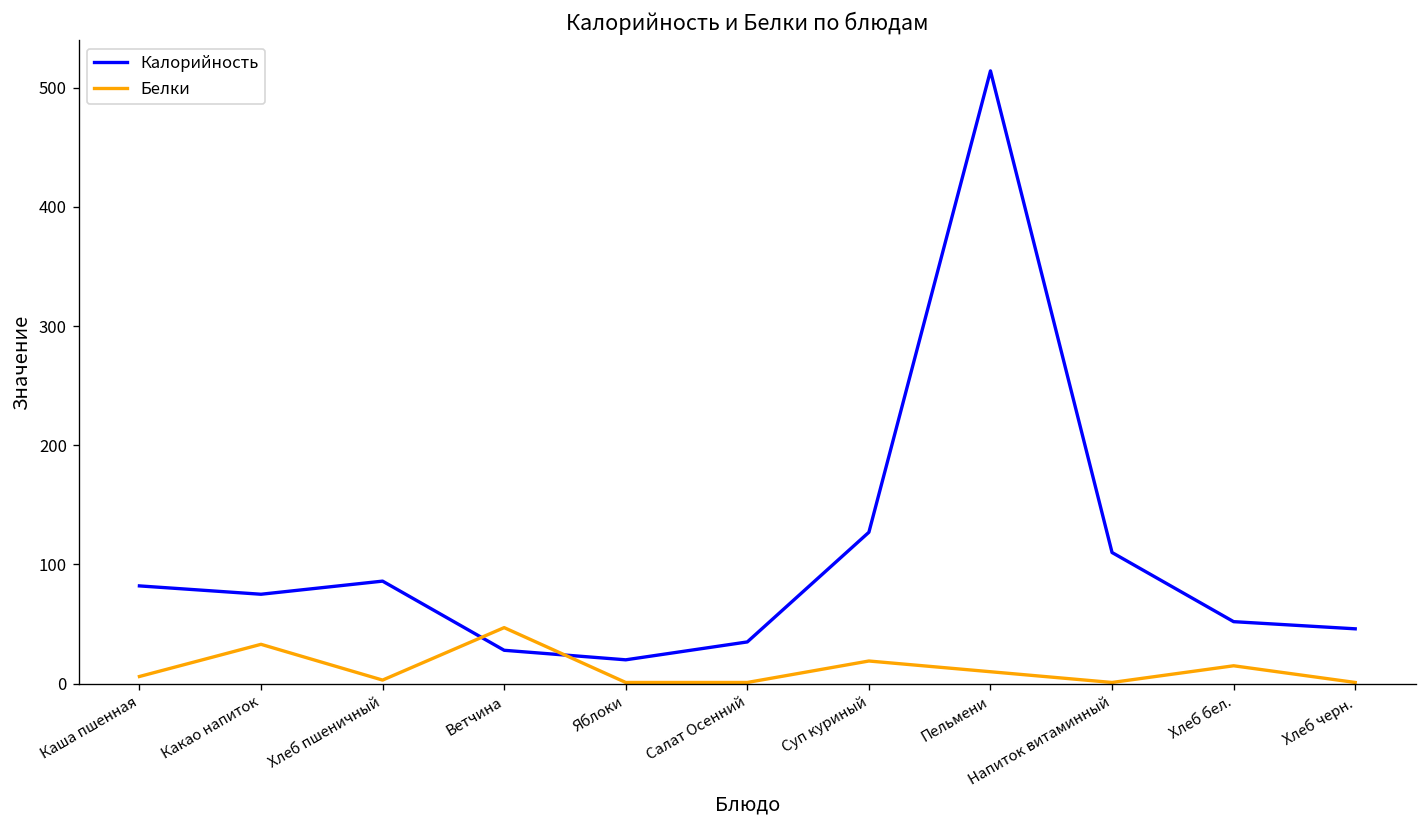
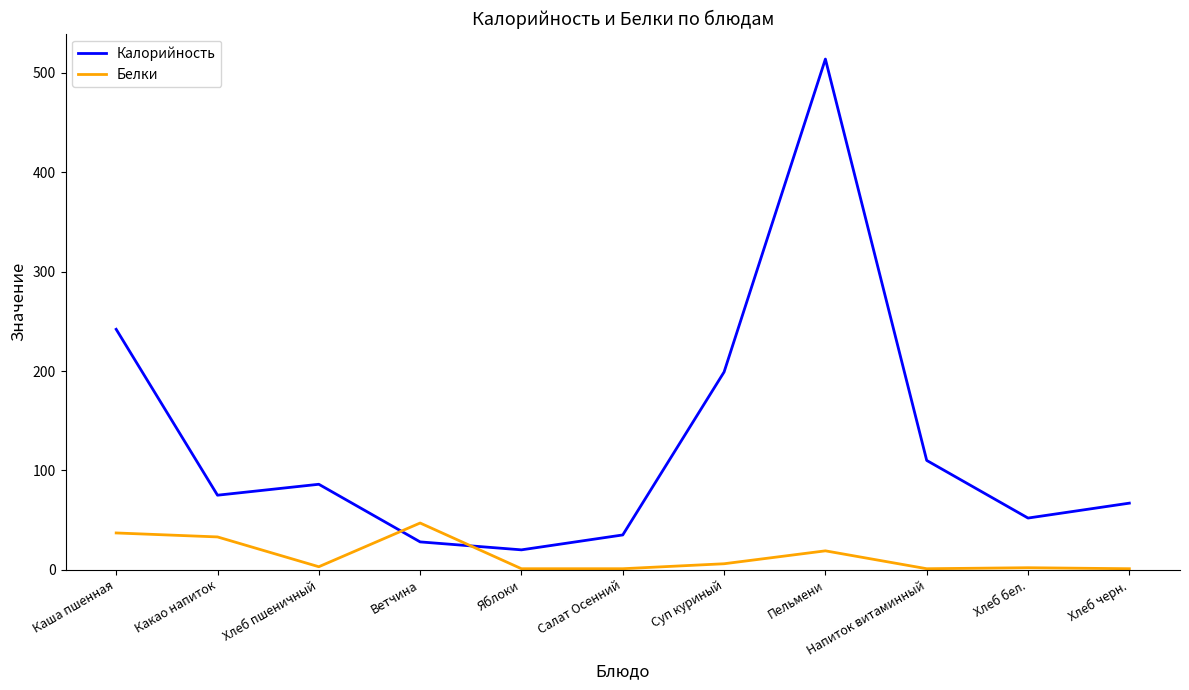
  {
    "Калорийность": {
-     "Каша пшенная": 80,
+     "Каша пшенная": 240,
      "Какао напиток": 80,
      "Хлеб пшеничный": 90,
      "Ветчина": 30,
      "Яблоки": 20,
      "Салат Осенний": 40,
-     "Суп куриный": 130,
+     "Суп куриный": 200,
      "Пельмени": 510,
      "Напиток витаминный": 110,
      "Хлеб бел.": 50,
-     "Хлеб черн.": 50
+     "Хлеб черн.": 70
    },
    "Белки": {
-     "Каша пшенная": 10,
+     "Каша пшенная": 40,
      "Какао напиток": 30,
      "Хлеб пшеничный": 0,
      "Ветчина": 50,
      "Яблоки": 0,
      "Салат Осенний": 0,
-     "Суп куриный": 20,
-     "Пельмени": 10,
+     "Суп куриный": 10,
+     "Пельмени": 20,
      "Напиток витаминный": 0,
-     "Хлеб бел.": 20,
+     "Хлеб бел.": 0,
      "Хлеб черн.": 0
    }
  }
